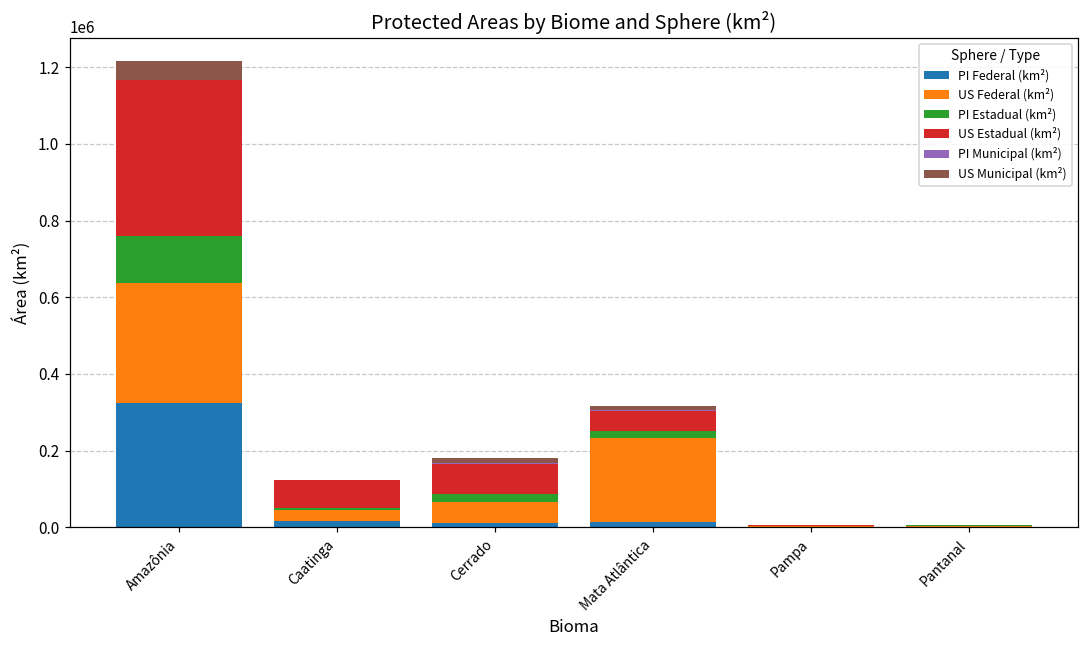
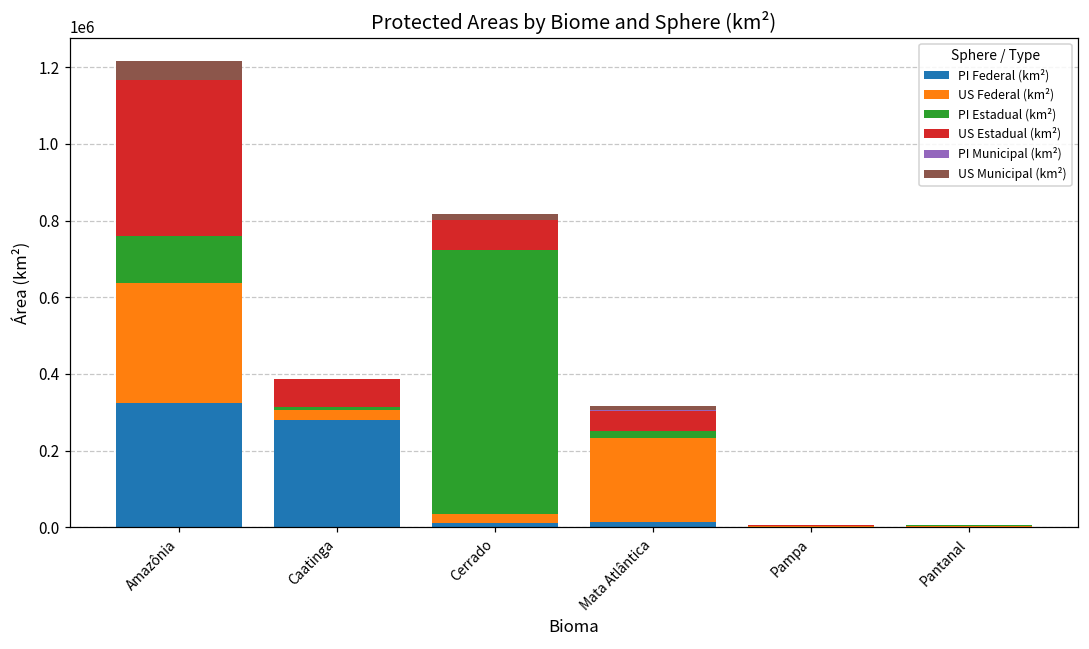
  {
    "PI Federal (km²)": {
      "Amazônia": 320000,
-     "Caatinga": 20000,
+     "Caatinga": 280000,
      "Cerrado": 10000,
      "Mata Atlântica": 10000
    },
    "US Federal (km²)": {
      "Amazônia": 310000,
      "Caatinga": 30000,
-     "Cerrado": 50000,
+     "Cerrado": 20000,
      "Mata Atlântica": 220000
    },
    "PI Estadual (km²)": {
      "Amazônia": 120000,
-     "Cerrado": 20000,
+     "Cerrado": 690000,
      "Mata Atlântica": 20000
    },
    "PI Municipal (km²)": {
      "Amazônia": 410000,
      "Caatinga": 70000,
      "Cerrado": 80000,
      "Mata Atlântica": 50000
    },
    "US Municipal (km²)": {
      "Amazônia": 50000,
      "Cerrado": 10000,
      "Mata Atlântica": 10000
    }
  }
